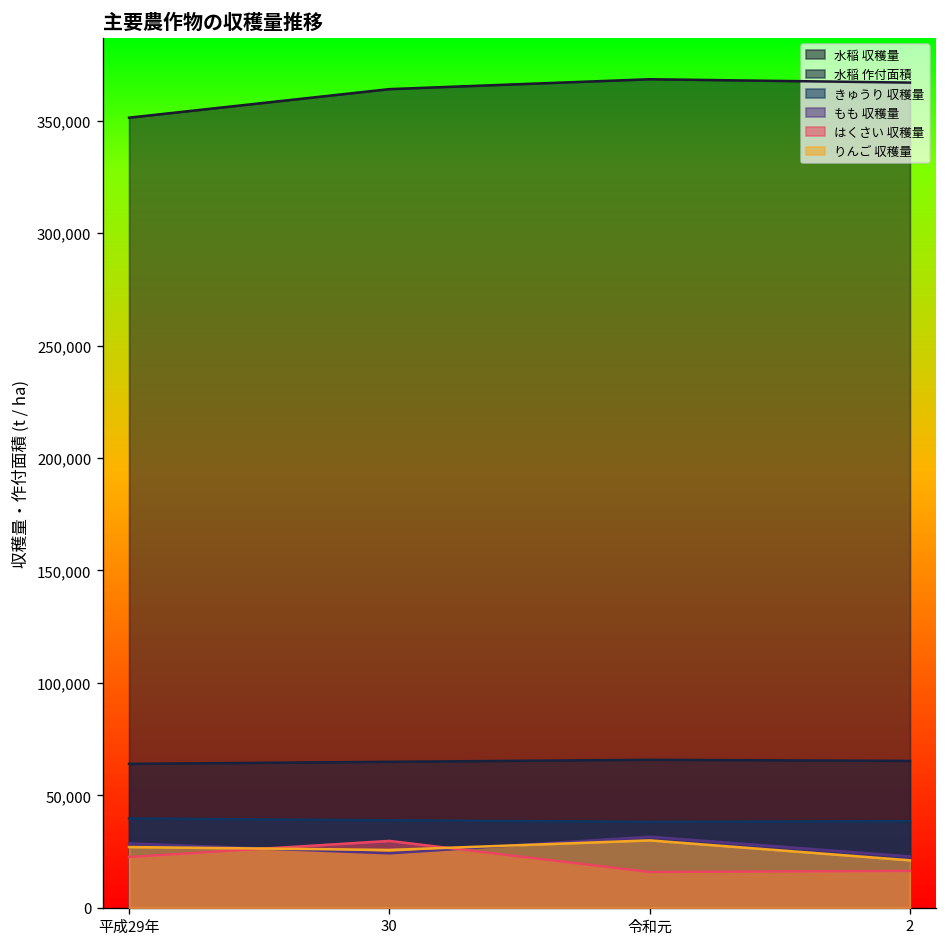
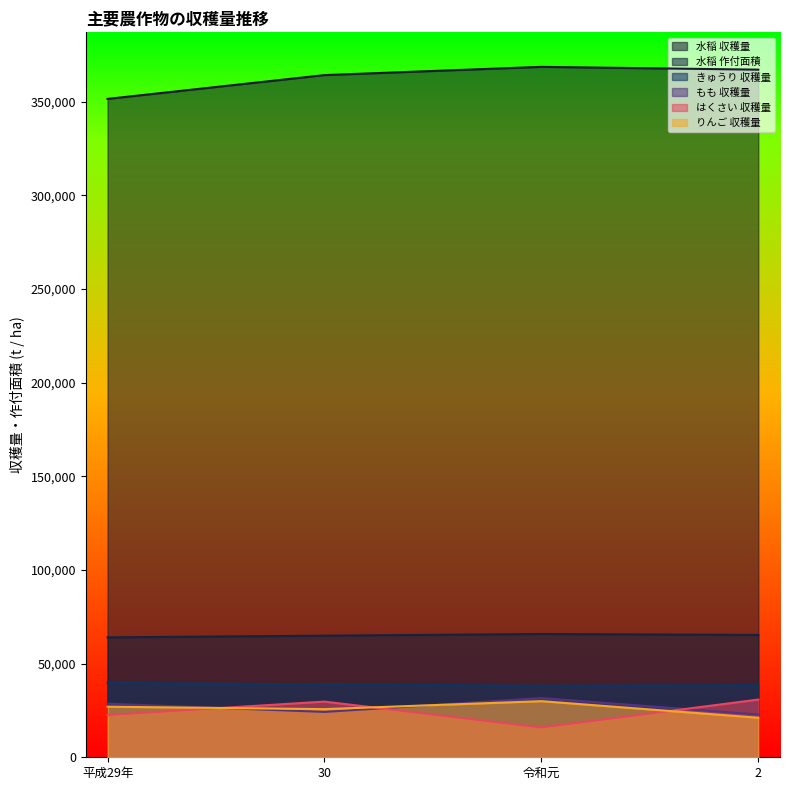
  {
    "もも 収穫量": {
      "平成29年": "29,000",
      "30": "24,000",
      "令和元": "32,000",
      "2": "23,000"
    },
    "はくさい 収穫量": {
      "平成29年": "23,000",
      "30": "30,000",
      "令和元": "16,000",
-     "2": "16,000"
+     "2": "31,000"
    },
    "りんご 収穫量": {
      "平成29年": "27,000",
      "30": "26,000",
      "令和元": "30,000",
      "2": "21,000"
    }
  }
